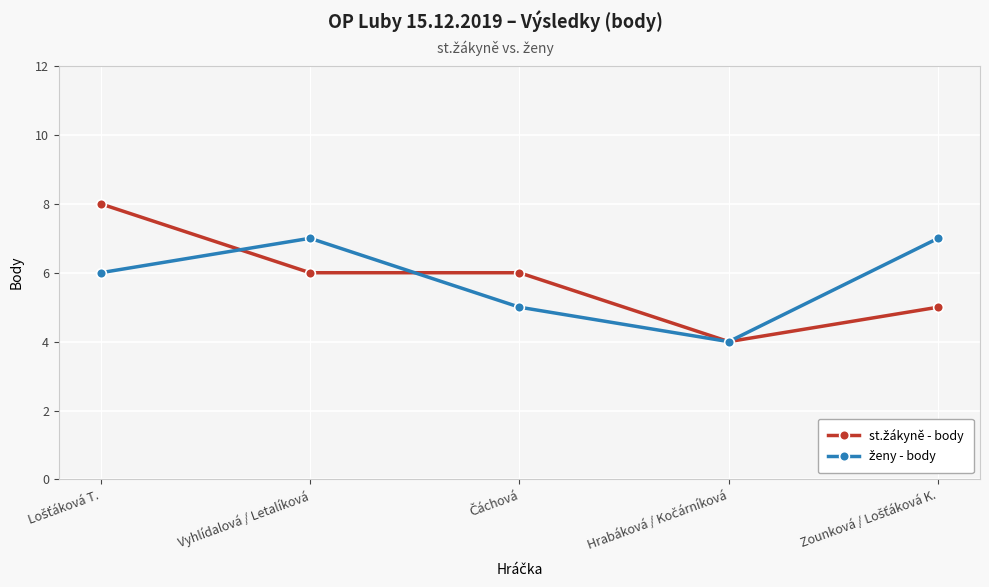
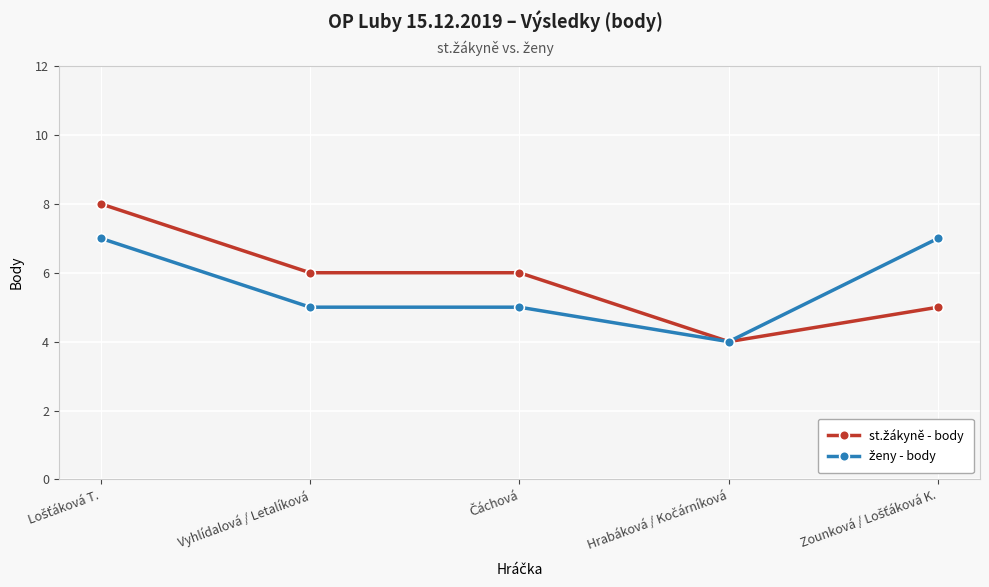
  {
    "st.žákyně - body": {
      "Lošťáková T.": 8,
      "Vyhlídalová / Letalíková": 6,
      "Čáchová": 6,
      "Zounková / Lošťáková K.": 5
    },
    "ženy - body": {
-     "Lošťáková T.": 6,
-     "Vyhlídalová / Letalíková": 7,
+     "Lošťáková T.": 7,
+     "Vyhlídalová / Letalíková": 5,
      "Čáchová": 5,
      "Zounková / Lošťáková K.": 7
    }
  }
